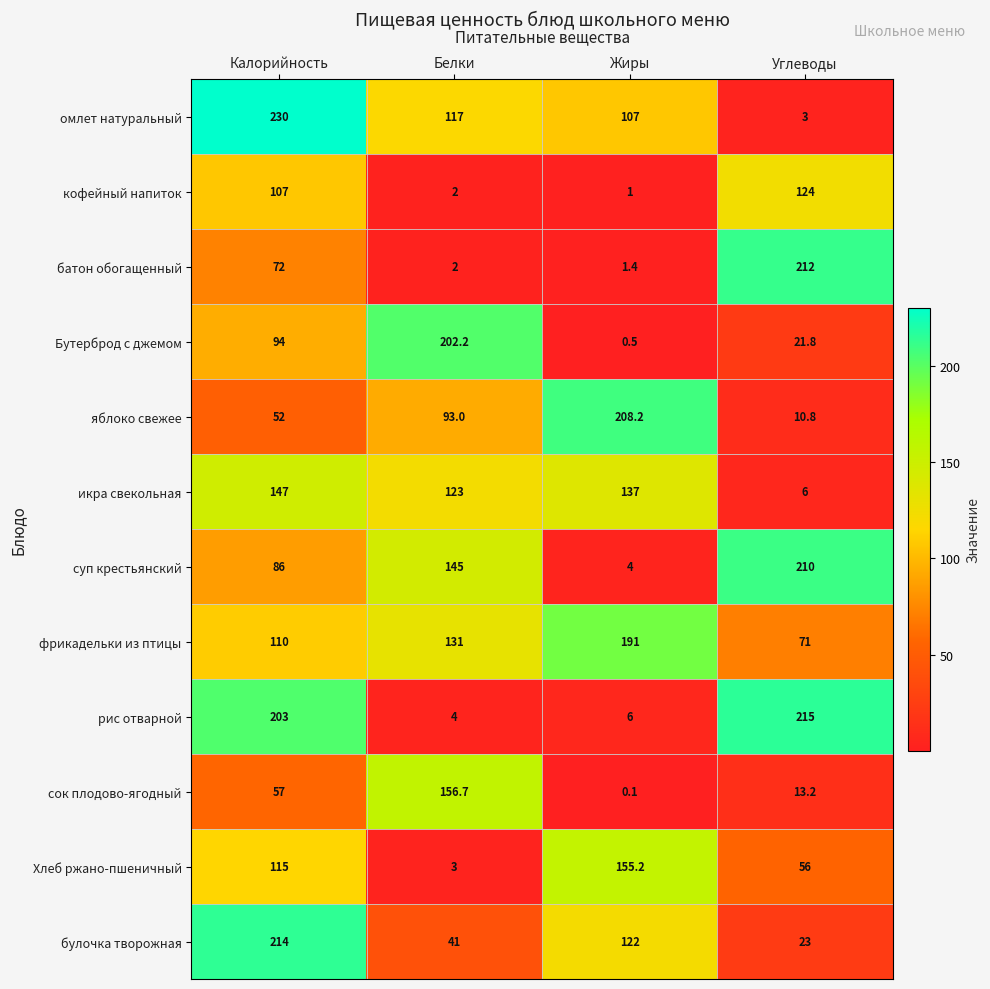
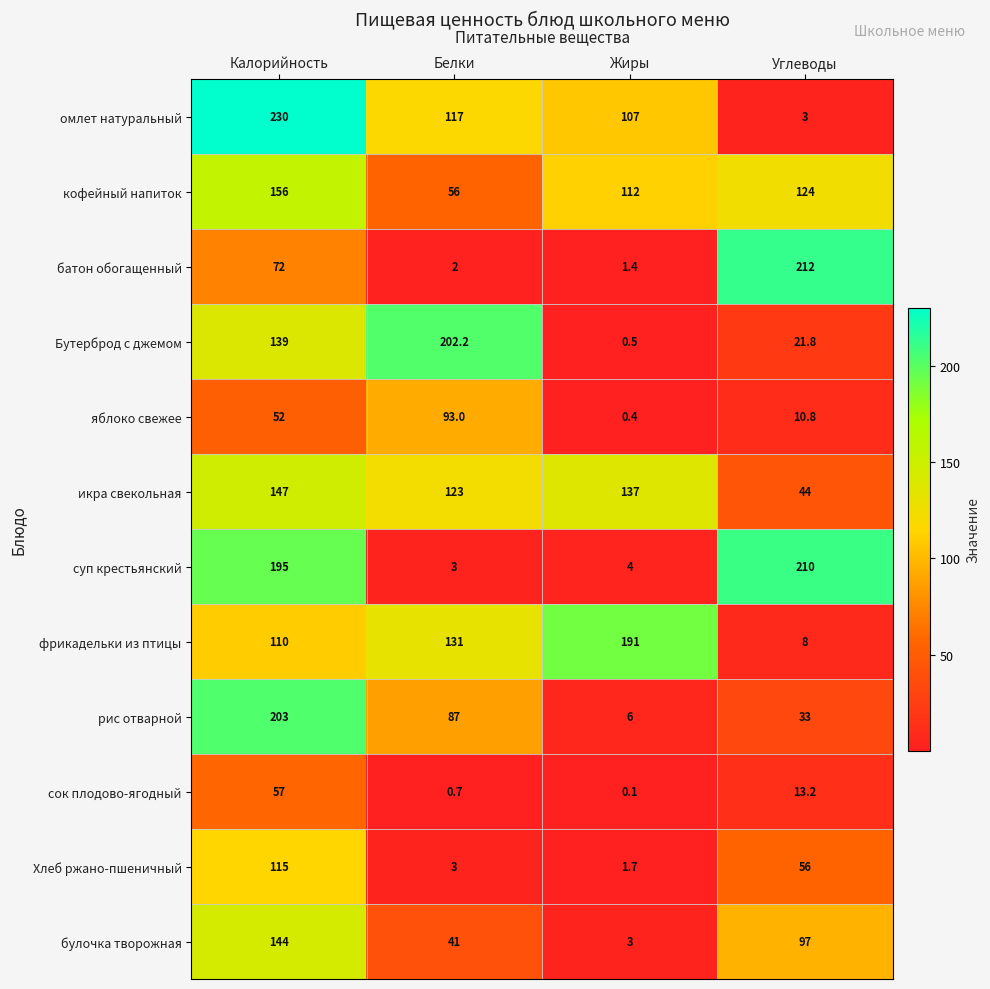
  {
    "омлет натуральный": {
      "Калорийность": 230,
      "Белки": 117,
      "Жиры": 107,
      "Углеводы": 3
    },
    "кофейный напиток": {
-     "Калорийность": 107,
-     "Белки": 2,
-     "Жиры": 1,
+     "Калорийность": 156,
+     "Белки": 56,
+     "Жиры": 112,
      "Углеводы": 124
    },
    "батон обогащенный": {
      "Калорийность": 72,
      "Белки": 2,
      "Жиры": 1.4,
      "Углеводы": 212
    },
    "Бутерброд с джемом": {
-     "Калорийность": 94,
+     "Калорийность": 139,
      "Белки": 202.2,
      "Жиры": 0.5,
      "Углеводы": 21.8
    },
    "яблоко свежее": {
      "Калорийность": 52,
      "Белки": 93.0,
-     "Жиры": 208.2,
+     "Жиры": 0.4,
      "Углеводы": 10.8
    },
    "икра свекольная": {
      "Калорийность": 147,
      "Белки": 123,
      "Жиры": 137,
-     "Углеводы": 6
+     "Углеводы": 44
    },
    "суп крестьянский": {
-     "Калорийность": 86,
-     "Белки": 145,
+     "Калорийность": 195,
+     "Белки": 3,
      "Жиры": 4,
      "Углеводы": 210
    },
    "фрикадельки из птицы": {
      "Калорийность": 110,
      "Белки": 131,
      "Жиры": 191,
-     "Углеводы": 71
+     "Углеводы": 8
    },
    "рис отварной": {
      "Калорийность": 203,
-     "Белки": 4,
+     "Белки": 87,
      "Жиры": 6,
-     "Углеводы": 215
+     "Углеводы": 33
    },
    "сок плодово-ягодный": {
      "Калорийность": 57,
-     "Белки": 156.7,
+     "Белки": 0.7,
      "Жиры": 0.1,
      "Углеводы": 13.2
    },
    "Хлеб ржано-пшеничный": {
      "Калорийность": 115,
      "Белки": 3,
-     "Жиры": 155.2,
+     "Жиры": 1.7,
      "Углеводы": 56
    },
    "булочка творожная": {
-     "Калорийность": 214,
+     "Калорийность": 144,
      "Белки": 41,
-     "Жиры": 122,
-     "Углеводы": 23
+     "Жиры": 3,
+     "Углеводы": 97
    }
  }
